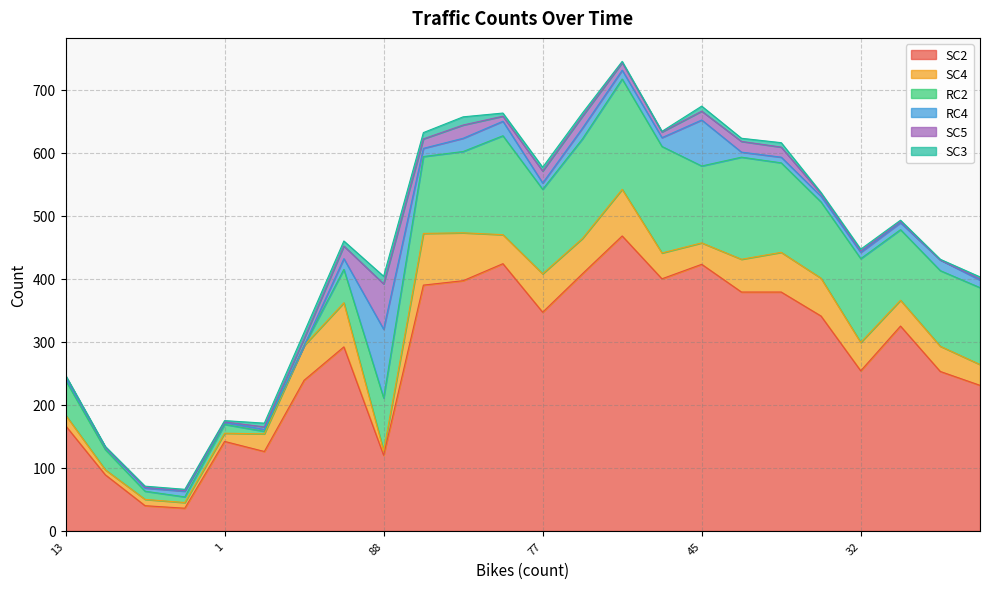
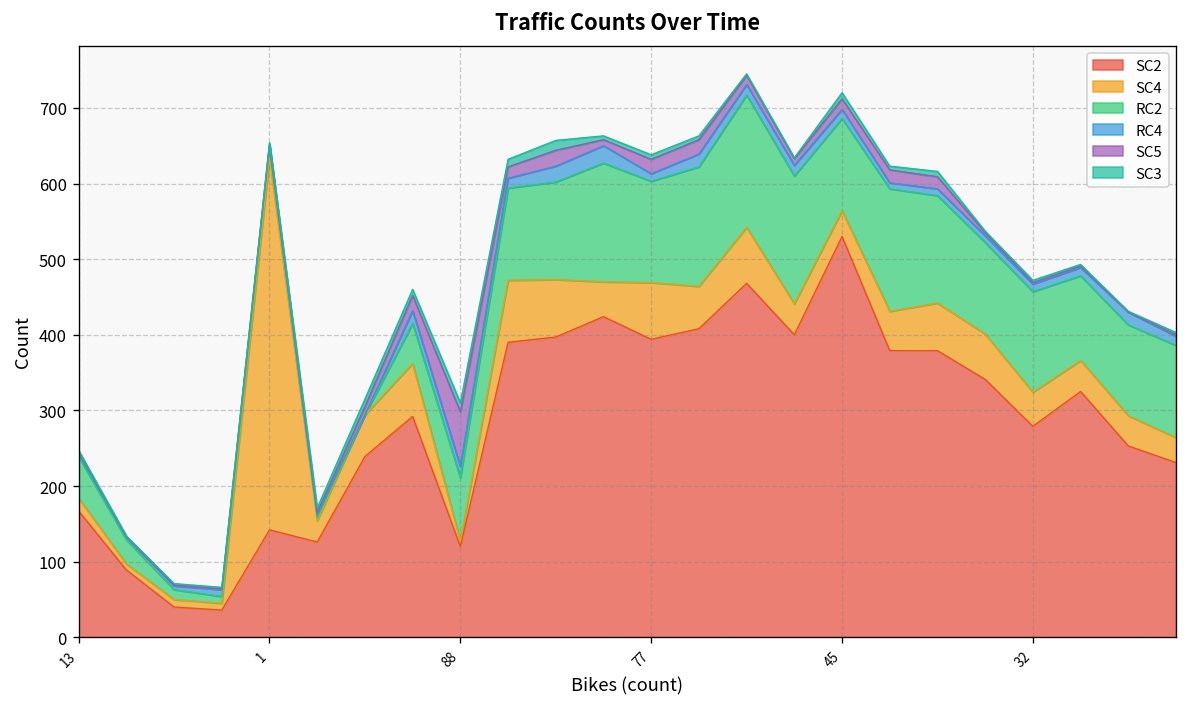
  {
    "SC2": {
      "1": 140,
      "88": 120,
-     "77": 350,
-     "45": 420,
-     "32": 250
+     "77": 390,
+     "45": 530,
+     "32": 280
    },
    "SC4": {
-     "1": 10,
+     "1": 490,
      "88": 10,
-     "77": 60,
+     "77": 80,
      "45": 30,
      "32": 50
    },
    "RC4": {
-     "88": 110,
+     "88": 20,
      "77": 10,
-     "45": 70
+     "45": 10
    },
    "SC5": {
      "88": 70,
      "77": 20,
      "45": 10
    }
  }
